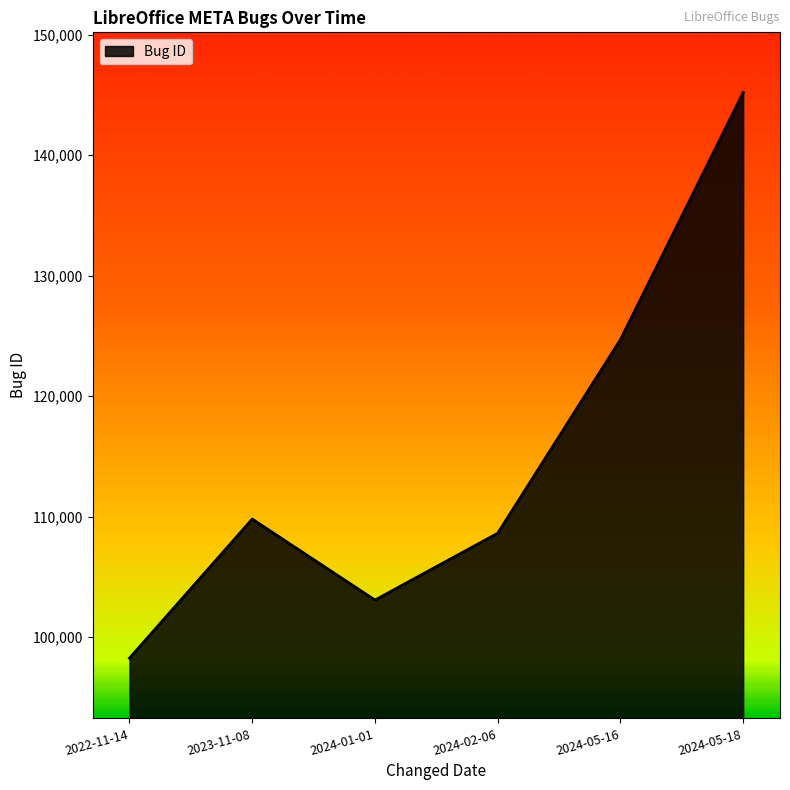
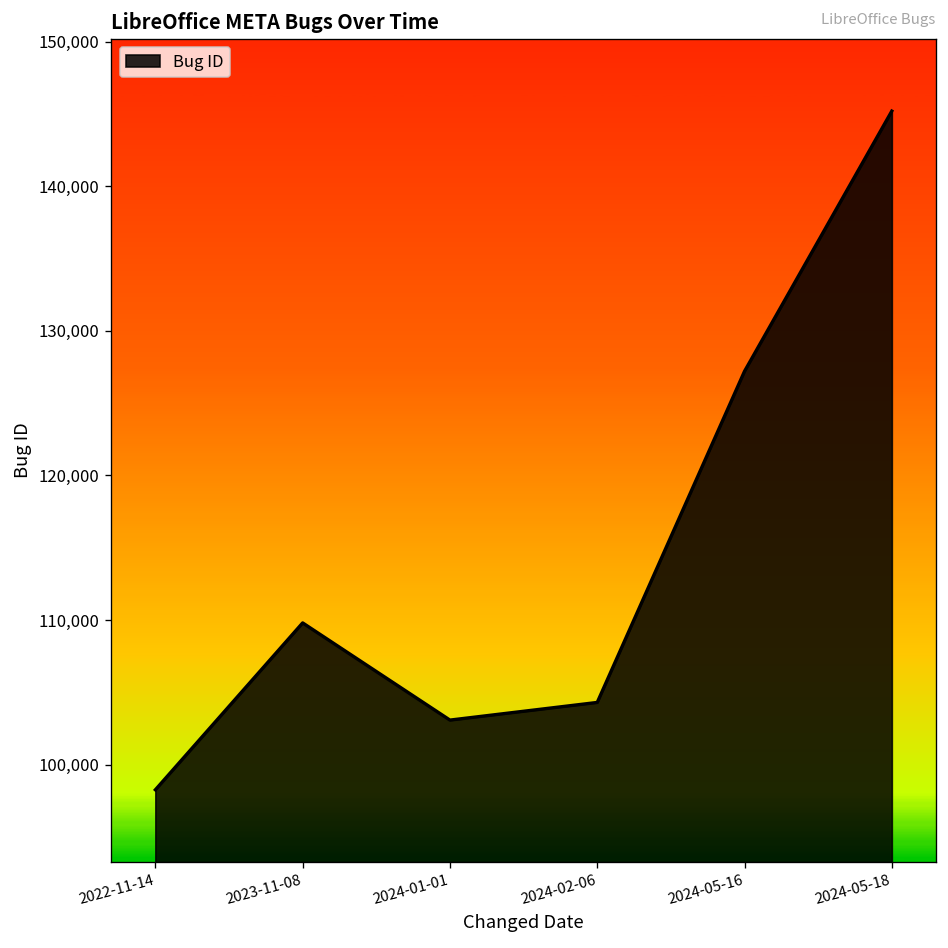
  {
    "2022-11-14": "98,300",
    "2023-11-08": "109,800",
    "2024-01-01": "103,100",
-   "2024-02-06": "108,600",
-   "2024-05-16": "124,700",
+   "2024-02-06": "104,300",
+   "2024-05-16": "127,200",
    "2024-05-18": "145,200"
  }
